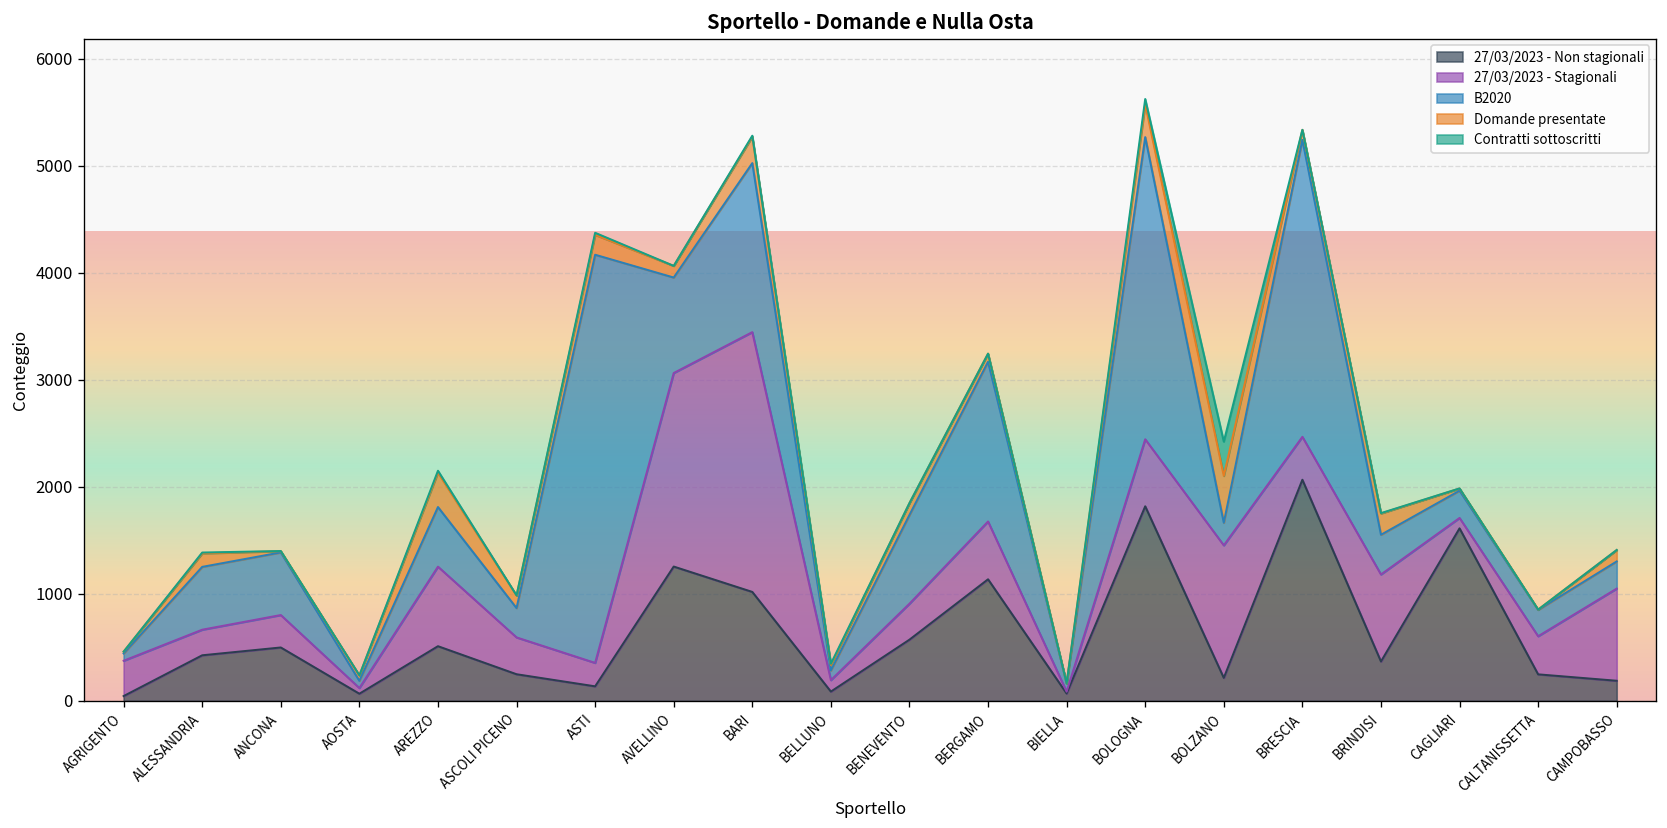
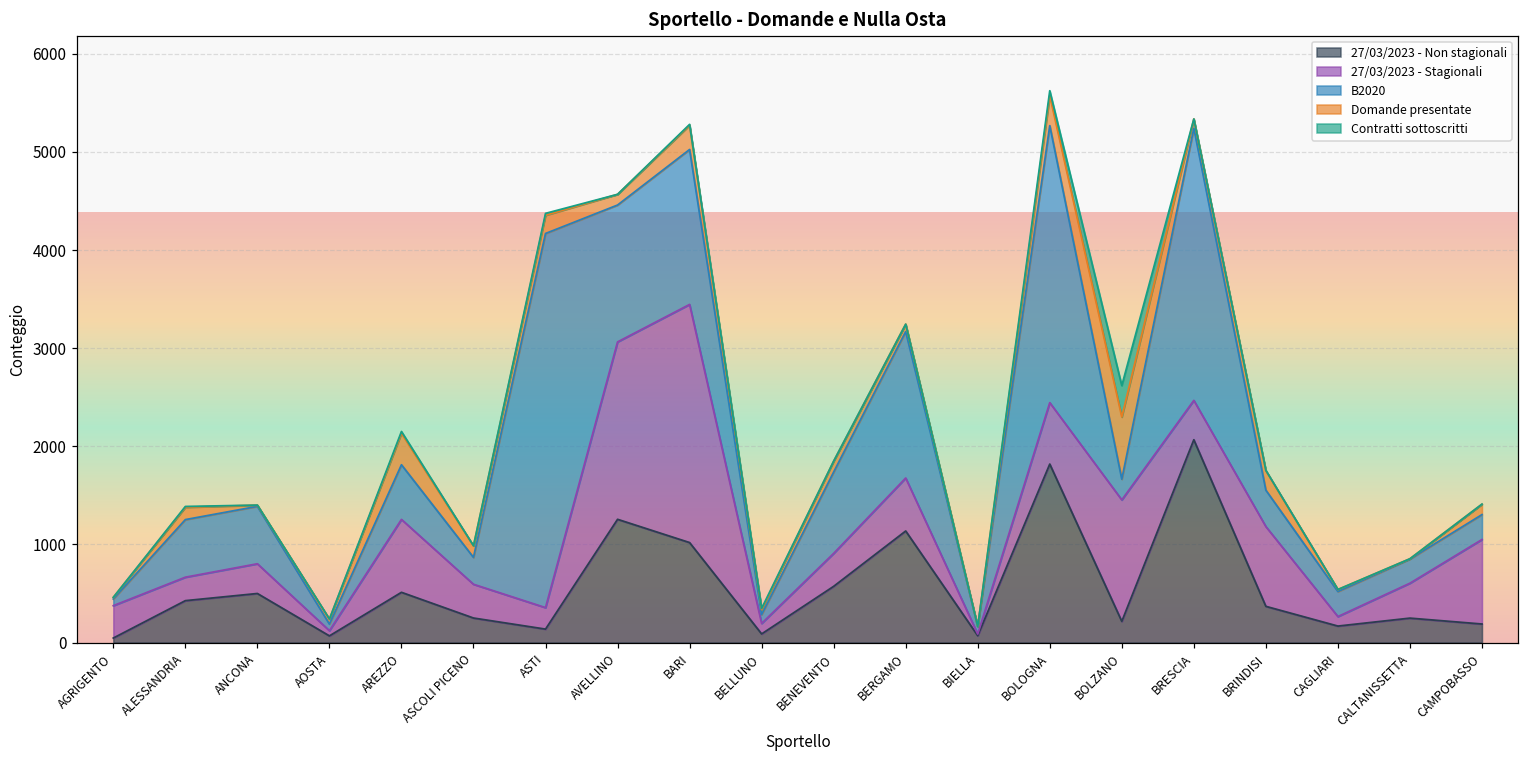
  {
    "27/03/2023 - Non stagionali": {
      "AGRIGENTO": 0,
      "ALESSANDRIA": 400,
      "ANCONA": 500,
      "AOSTA": 100,
      "AREZZO": 500,
      "ASCOLI PICENO": 300,
      "ASTI": 100,
      "AVELLINO": 1300,
      "BARI": 1000,
      "BELLUNO": 100,
      "BENEVENTO": 600,
      "BERGAMO": 1100,
      "BOLOGNA": 1800,
      "BOLZANO": 200,
      "BRESCIA": 2100,
      "BRINDISI": 400,
-     "CAGLIARI": 1600,
+     "CAGLIARI": 200,
      "CALTANISSETTA": 200,
      "CAMPOBASSO": 200
    },
    "27/03/2023 - Stagionali": {
      "AGRIGENTO": 300,
      "ALESSANDRIA": 200,
      "ANCONA": 300,
      "AOSTA": 100,
      "AREZZO": 700,
      "ASCOLI PICENO": 300,
      "ASTI": 200,
      "AVELLINO": 1800,
      "BARI": 2400,
      "BELLUNO": 100,
      "BENEVENTO": 300,
      "BERGAMO": 500,
      "BOLOGNA": 600,
      "BOLZANO": 1200,
      "BRESCIA": 400,
      "BRINDISI": 800,
      "CAGLIARI": 100,
      "CALTANISSETTA": 400,
      "CAMPOBASSO": 900
    },
    "B2020": {
      "ALESSANDRIA": 600,
      "AOSTA": 100,
      "AREZZO": 600,
      "ASCOLI PICENO": 300,
      "ASTI": 3800,
-     "AVELLINO": 900,
+     "AVELLINO": 1400,
      "BARI": 1600,
      "BELLUNO": 100,
      "BENEVENTO": 800,
      "BERGAMO": 1500,
      "BOLOGNA": 2800,
      "BOLZANO": 200,
      "BRESCIA": 2800,
      "BRINDISI": 400,
      "CAMPOBASSO": 300
    },
    "Domande presentate": {
      "BOLOGNA": 300,
-     "BOLZANO": 400
+     "BOLZANO": 600
    },
    "Contratti sottoscritti": {
      "BOLOGNA": 100,
      "BOLZANO": 300
    }
  }
